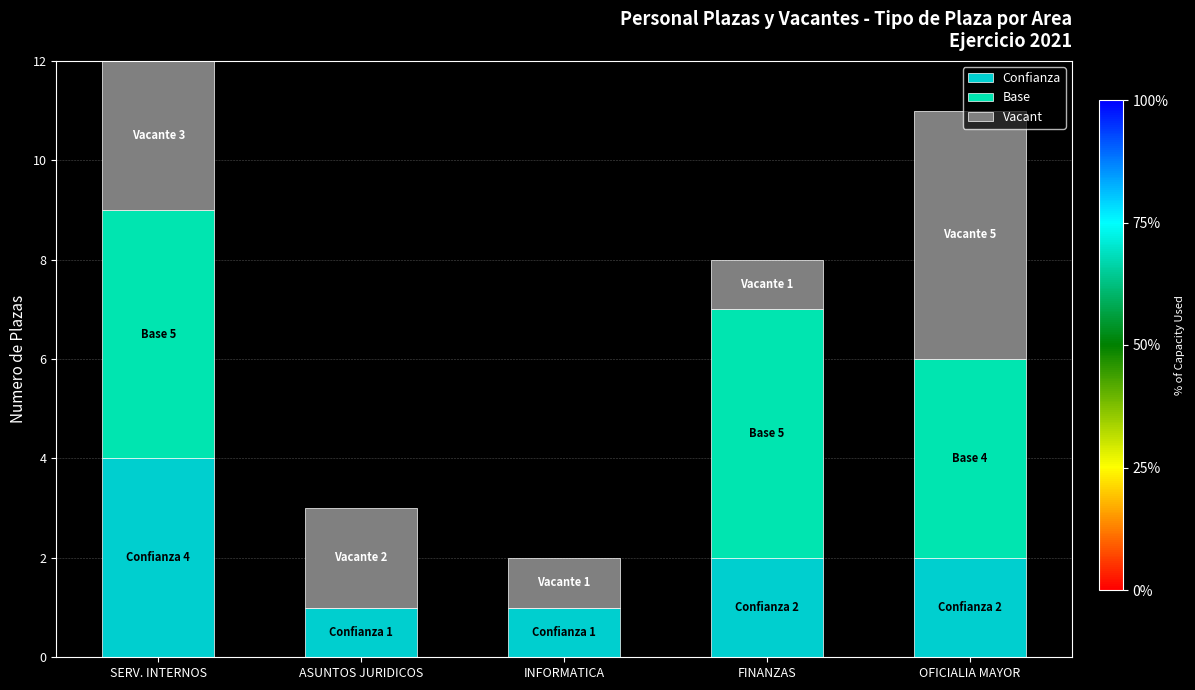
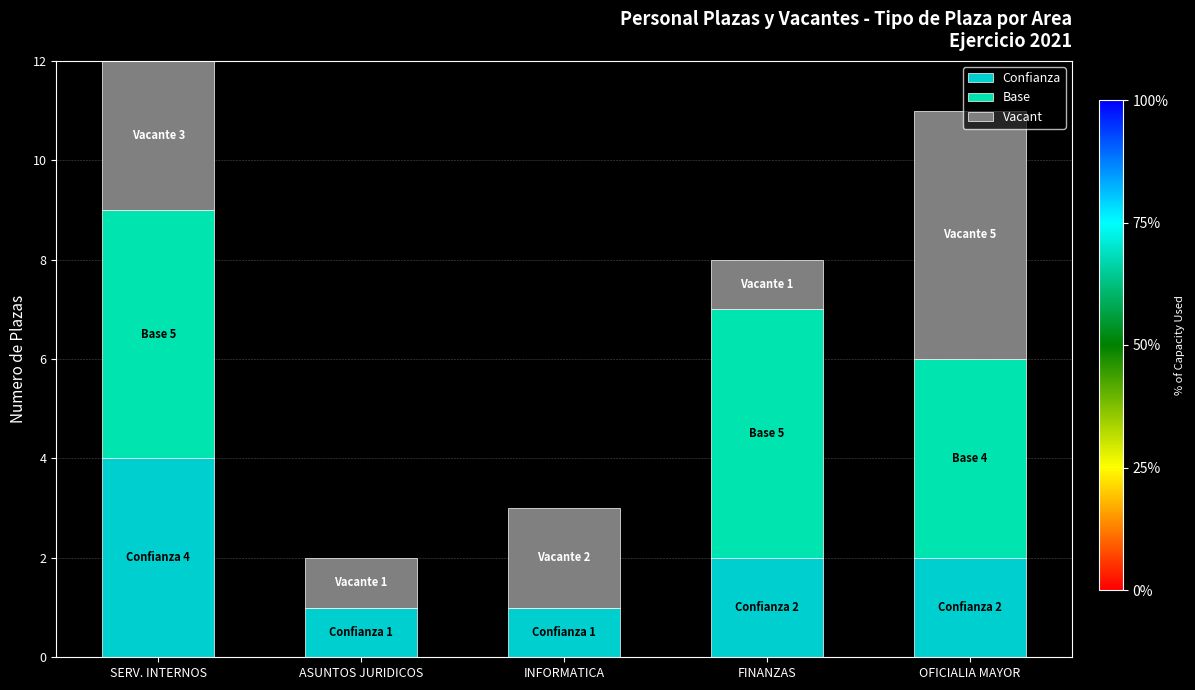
  {
    "Vacant": {
      "SERV. INTERNOS": 3,
-     "ASUNTOS JURIDICOS": 2,
-     "INFORMATICA": 1,
+     "ASUNTOS JURIDICOS": 1,
+     "INFORMATICA": 2,
      "FINANZAS": 1
    }
  }
